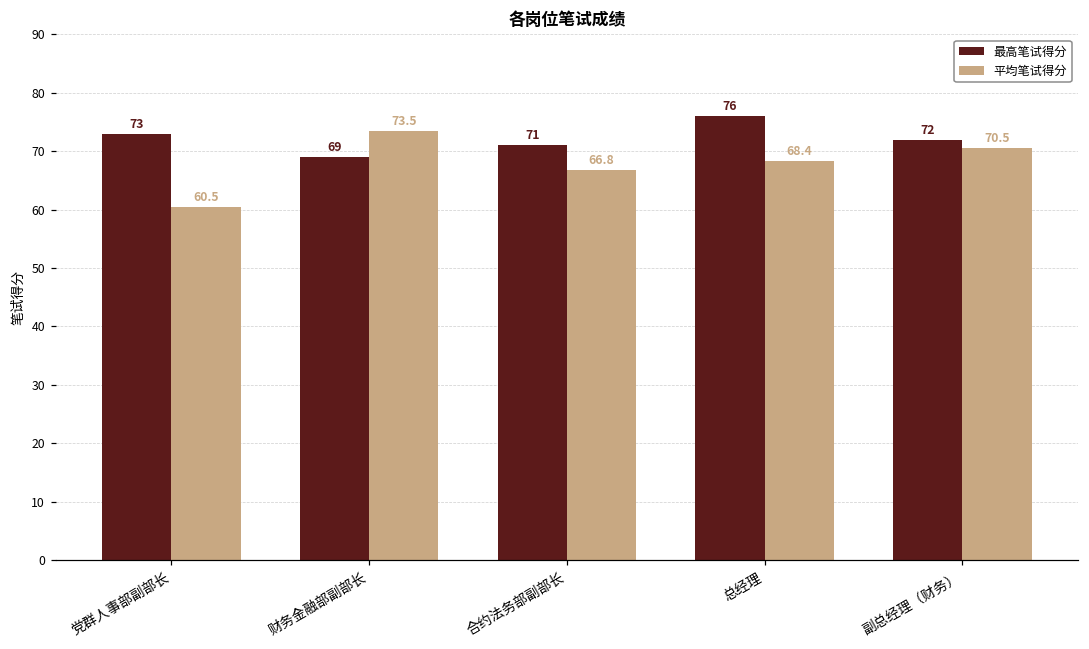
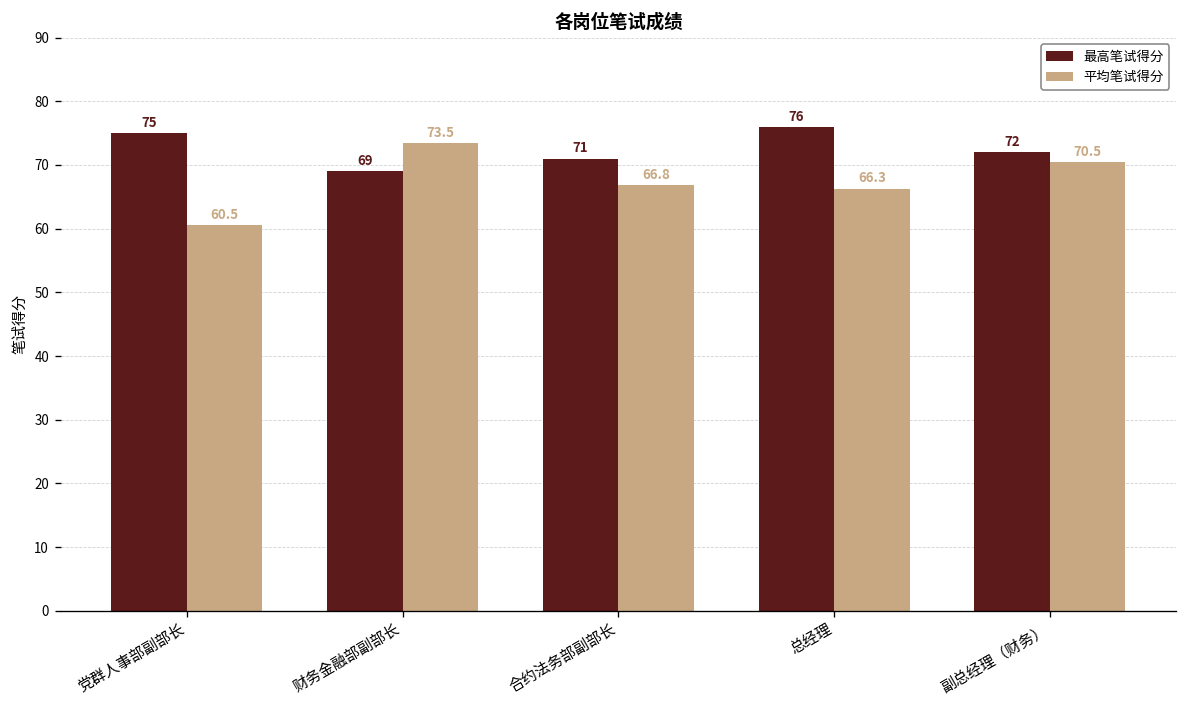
  {
    "最高笔试得分": {
-     "党群人事部副部长": 73,
+     "党群人事部副部长": 75,
      "财务金融部副部长": 69,
      "合约法务部副部长": 71,
      "总经理": 76,
      "副总经理（财务）": 72
    },
    "平均笔试得分": {
      "党群人事部副部长": 60.5,
      "财务金融部副部长": 73.5,
      "合约法务部副部长": 66.8,
-     "总经理": 68.4,
+     "总经理": 66.3,
      "副总经理（财务）": 70.5
    }
  }
